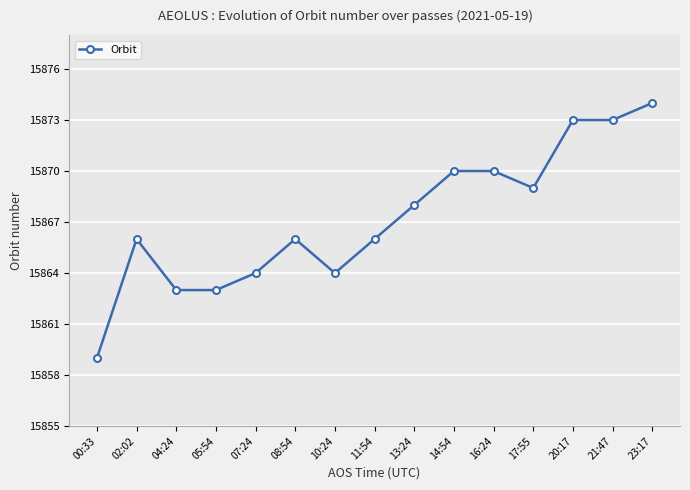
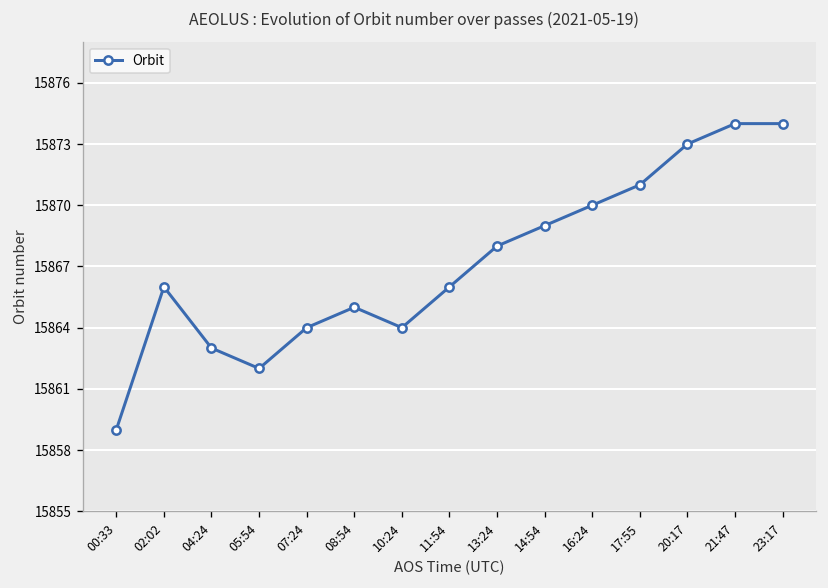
  {
    "00:33": 15859,
    "02:02": 15866,
    "04:24": 15863,
-   "05:54": 15863,
+   "05:54": 15862,
    "07:24": 15864,
-   "08:54": 15866,
+   "08:54": 15865,
    "10:24": 15864,
    "11:54": 15866,
    "13:24": 15868,
-   "14:54": 15870,
+   "14:54": 15869,
    "16:24": 15870,
-   "17:55": 15869,
+   "17:55": 15871,
    "20:17": 15873,
-   "21:47": 15873,
+   "21:47": 15874,
    "23:17": 15874
  }
